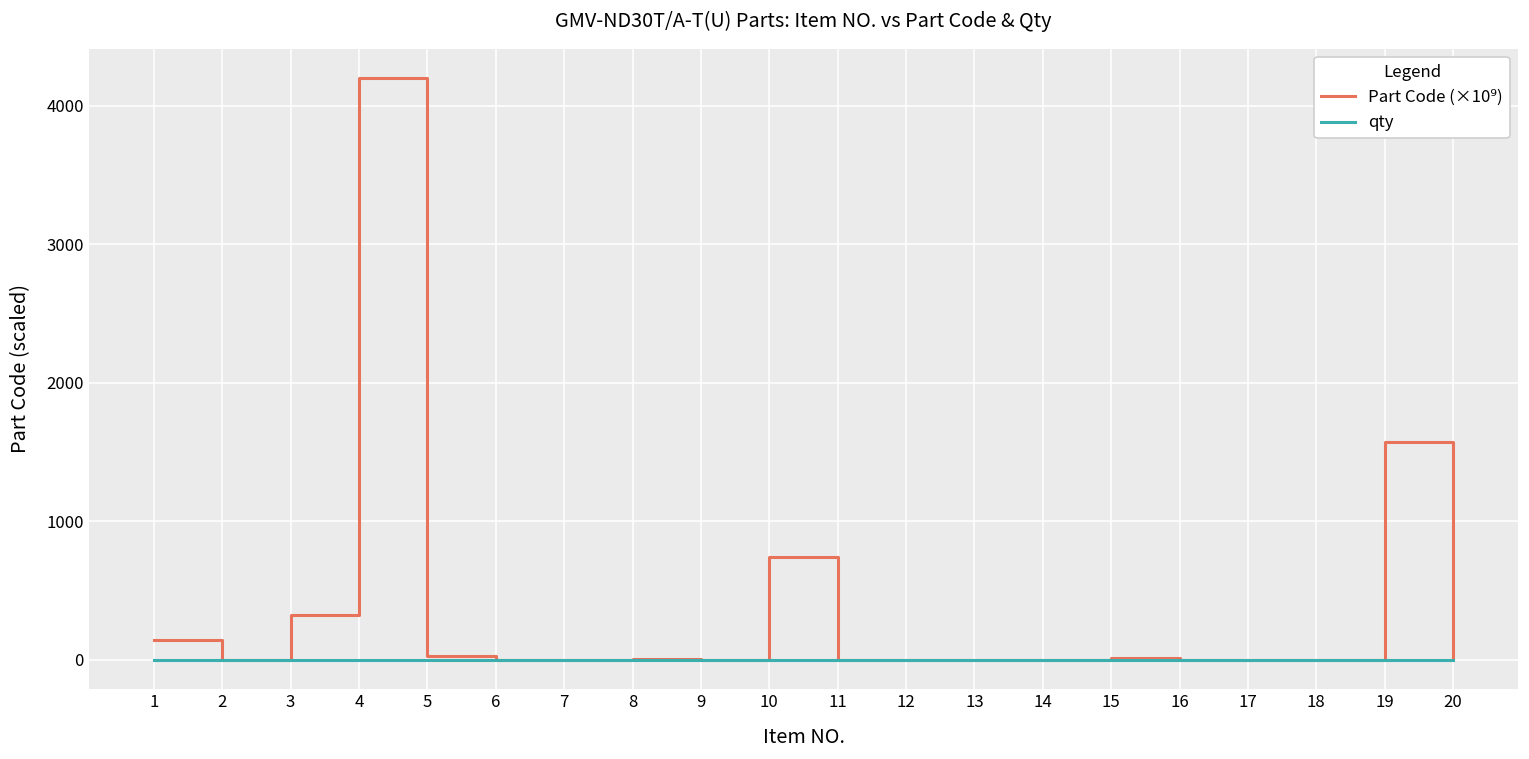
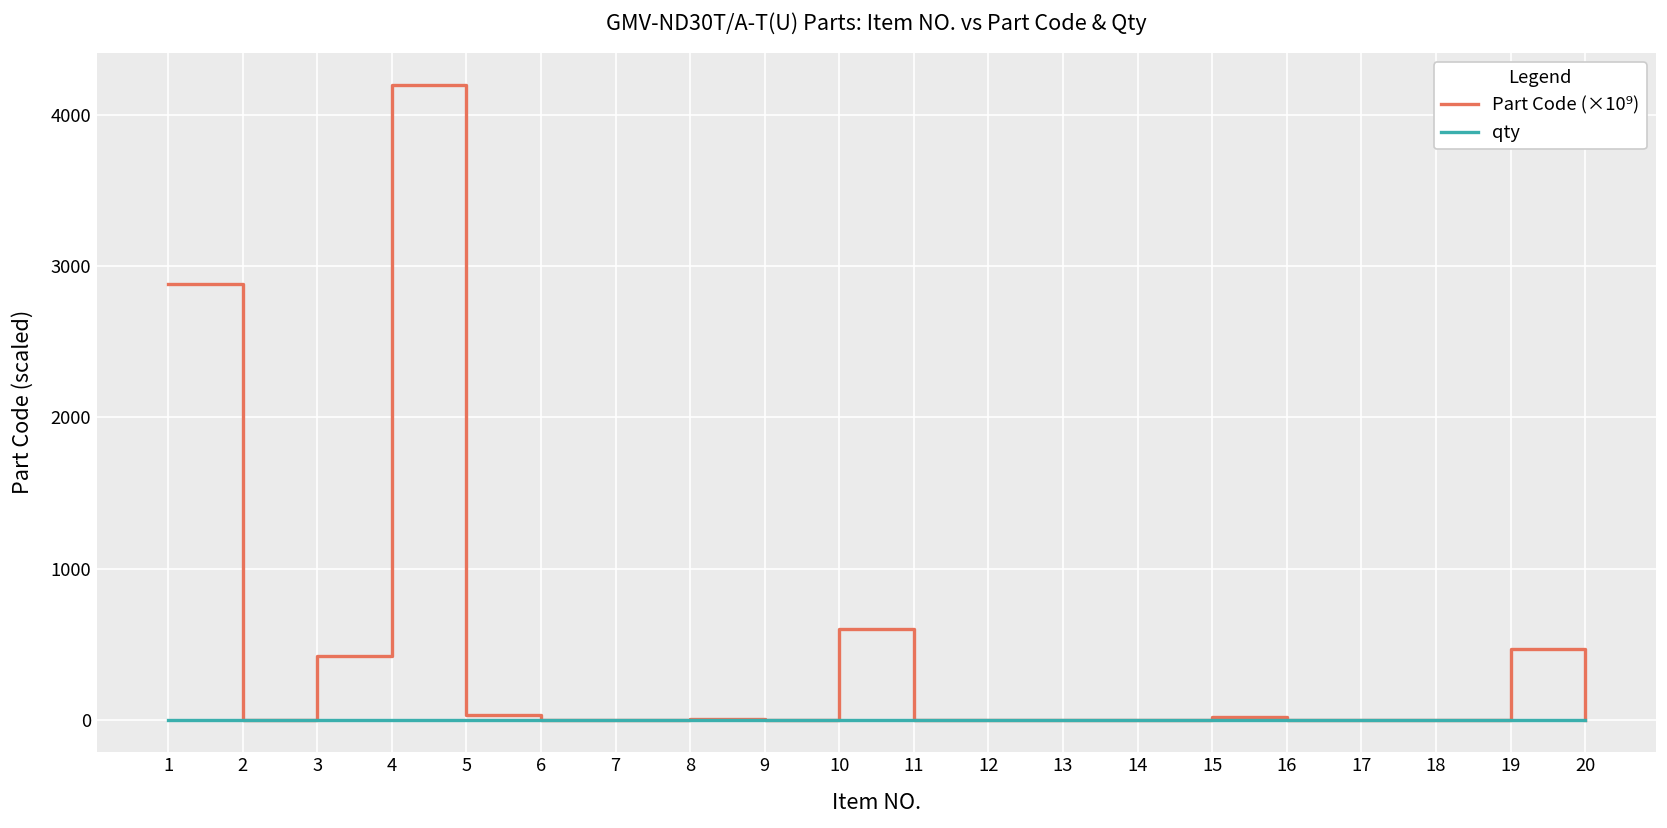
  {
    "Part Code (×10⁹)": {
-     "1": 140,
-     "3": 330,
+     "1": 2880,
+     "3": 420,
      "4": 4200,
      "5": 30,
-     "10": 740,
-     "19": 1570
+     "10": 600,
+     "19": 470
    },
    "qty": {
      "1": 0,
      "3": 0,
      "4": 0,
      "5": 0,
      "10": 0,
      "19": 0
    }
  }
